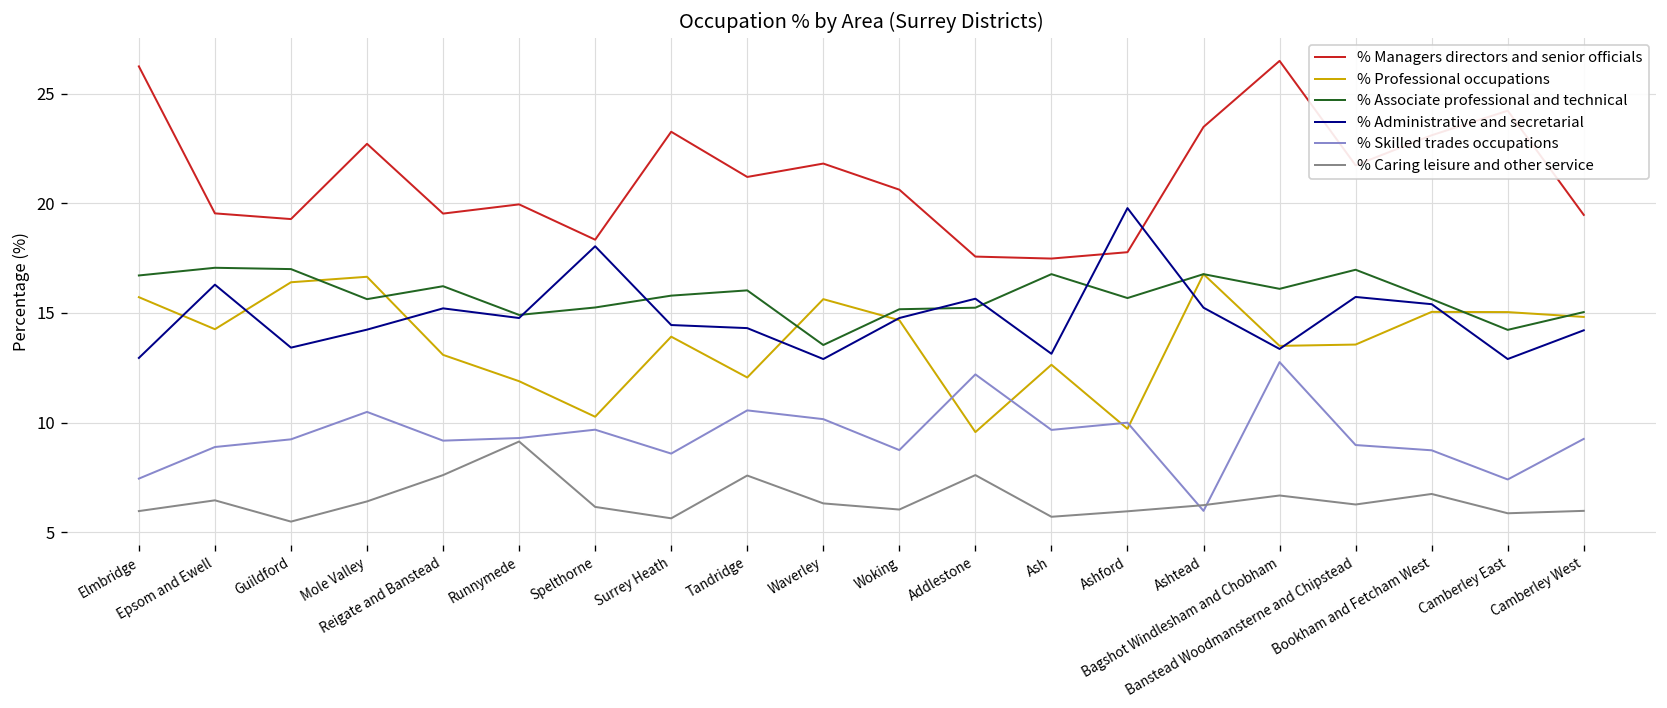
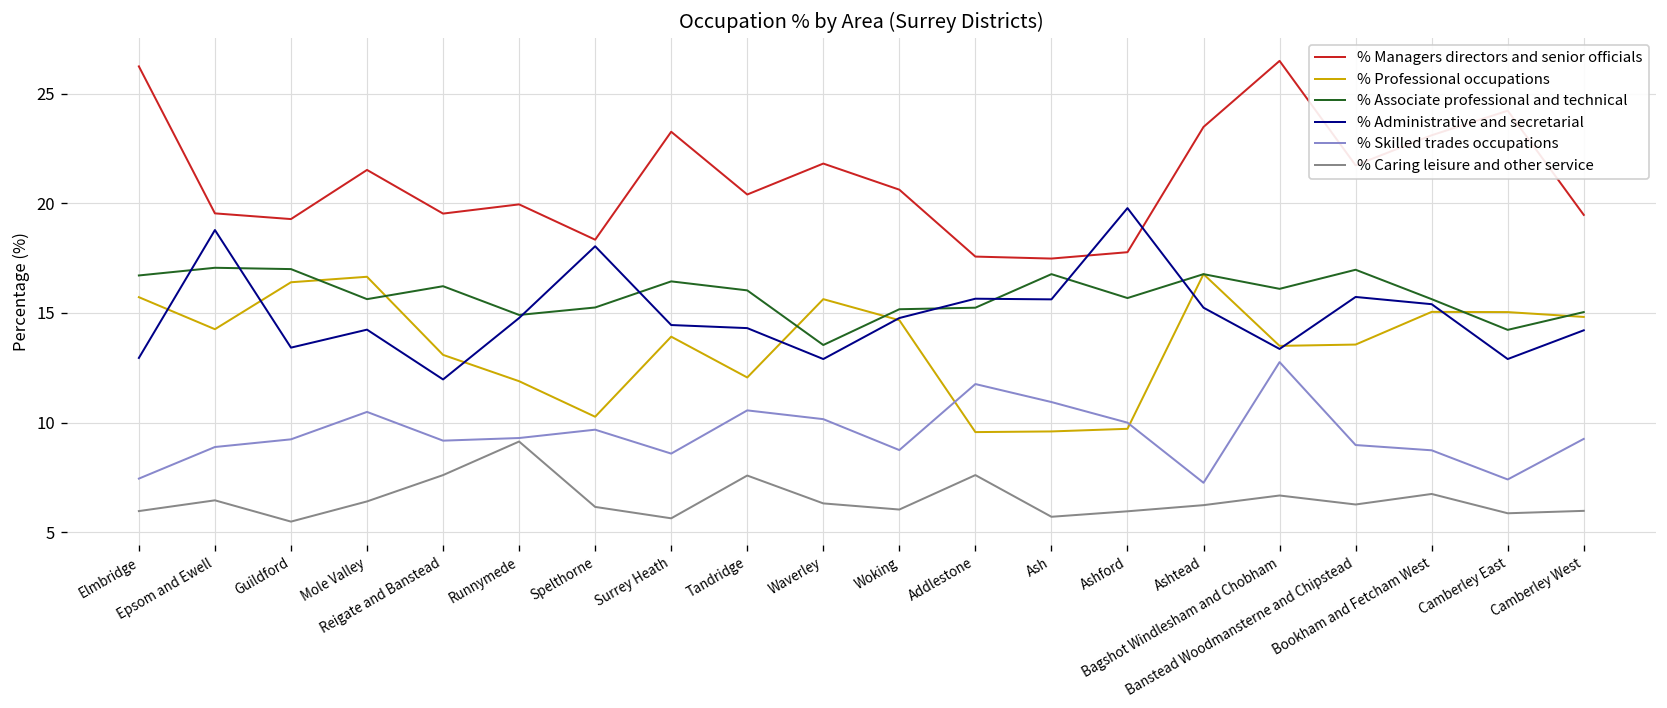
  {
    "% Managers directors and senior officials": {
      "Elmbridge": 26.2,
      "Epsom and Ewell": 19.5,
      "Guildford": 19.3,
-     "Mole Valley": 22.7,
+     "Mole Valley": 21.5,
      "Reigate and Banstead": 19.5,
      "Runnymede": 20.0,
      "Spelthorne": 18.3,
      "Surrey Heath": 23.3,
-     "Tandridge": 21.2,
+     "Tandridge": 20.4,
      "Waverley": 21.8,
      "Woking": 20.6,
      "Addlestone": 17.6,
      "Ash": 17.5,
      "Ashford": 17.8,
      "Ashtead": 23.5,
      "Bagshot Windlesham and Chobham": 26.5,
      "Camberley West": 19.5
    },
    "% Professional occupations": {
      "Elmbridge": 15.7,
      "Epsom and Ewell": 14.3,
      "Guildford": 16.4,
      "Mole Valley": 16.7,
      "Reigate and Banstead": 13.1,
      "Runnymede": 11.9,
      "Spelthorne": 10.3,
      "Surrey Heath": 13.9,
      "Tandridge": 12.1,
      "Waverley": 15.6,
      "Addlestone": 9.6,
-     "Ash": 12.6,
+     "Ash": 9.6,
      "Ashford": 9.7,
      "Bagshot Windlesham and Chobham": 13.5,
      "Banstead Woodmansterne and Chipstead": 13.6,
      "Bookham and Fetcham West": 15.1,
      "Camberley East": 15.0,
      "Camberley West": 14.8
    },
    "% Associate professional and technical": {
      "Elmbridge": 16.7,
      "Epsom and Ewell": 17.1,
      "Guildford": 17.0,
      "Mole Valley": 15.6,
      "Reigate and Banstead": 16.2,
      "Spelthorne": 15.3,
-     "Surrey Heath": 15.8,
+     "Surrey Heath": 16.4,
      "Tandridge": 16.0,
      "Waverley": 13.5,
      "Woking": 15.2,
      "Addlestone": 15.2,
      "Ash": 16.8,
      "Ashford": 15.7,
      "Bagshot Windlesham and Chobham": 16.1,
      "Banstead Woodmansterne and Chipstead": 17.0,
      "Bookham and Fetcham West": 15.6,
      "Camberley East": 14.2,
      "Camberley West": 15.0
    },
    "% Administrative and secretarial": {
      "Elmbridge": 13.0,
-     "Epsom and Ewell": 16.3,
+     "Epsom and Ewell": 18.8,
      "Guildford": 13.4,
      "Mole Valley": 14.2,
-     "Reigate and Banstead": 15.2,
+     "Reigate and Banstead": 12.0,
      "Spelthorne": 18.0,
      "Surrey Heath": 14.5,
      "Tandridge": 14.3,
      "Waverley": 12.9,
      "Addlestone": 15.7,
-     "Ash": 13.1,
+     "Ash": 15.6,
      "Ashford": 19.8,
      "Ashtead": 15.2,
      "Bagshot Windlesham and Chobham": 13.4,
      "Banstead Woodmansterne and Chipstead": 15.7,
      "Bookham and Fetcham West": 15.4,
      "Camberley East": 12.9,
      "Camberley West": 14.2
    },
    "% Skilled trades occupations": {
      "Elmbridge": 7.5,
      "Epsom and Ewell": 8.9,
      "Guildford": 9.2,
      "Mole Valley": 10.5,
      "Reigate and Banstead": 9.2,
      "Runnymede": 9.3,
      "Spelthorne": 9.7,
      "Surrey Heath": 8.6,
      "Tandridge": 10.6,
      "Waverley": 10.2,
      "Woking": 8.8,
-     "Addlestone": 12.2,
-     "Ash": 9.7,
+     "Addlestone": 11.8,
+     "Ash": 10.9,
      "Ashford": 10.0,
-     "Ashtead": 6.0,
+     "Ashtead": 7.3,
      "Bagshot Windlesham and Chobham": 12.8,
      "Banstead Woodmansterne and Chipstead": 9.0,
      "Bookham and Fetcham West": 8.7,
      "Camberley East": 7.4,
      "Camberley West": 9.3
    },
    "% Caring leisure and other service": {
      "Elmbridge": 6.0,
      "Epsom and Ewell": 6.5,
      "Guildford": 5.5,
      "Mole Valley": 6.4,
      "Reigate and Banstead": 7.6,
      "Runnymede": 9.1,
      "Spelthorne": 6.2,
      "Surrey Heath": 5.6,
      "Tandridge": 7.6,
      "Waverley": 6.3,
      "Woking": 6.0,
      "Addlestone": 7.6,
      "Ash": 5.7,
      "Ashford": 6.0,
      "Ashtead": 6.2,
      "Bagshot Windlesham and Chobham": 6.7,
      "Banstead Woodmansterne and Chipstead": 6.3,
      "Bookham and Fetcham West": 6.8,
      "Camberley East": 5.9,
      "Camberley West": 6.0
    }
  }
